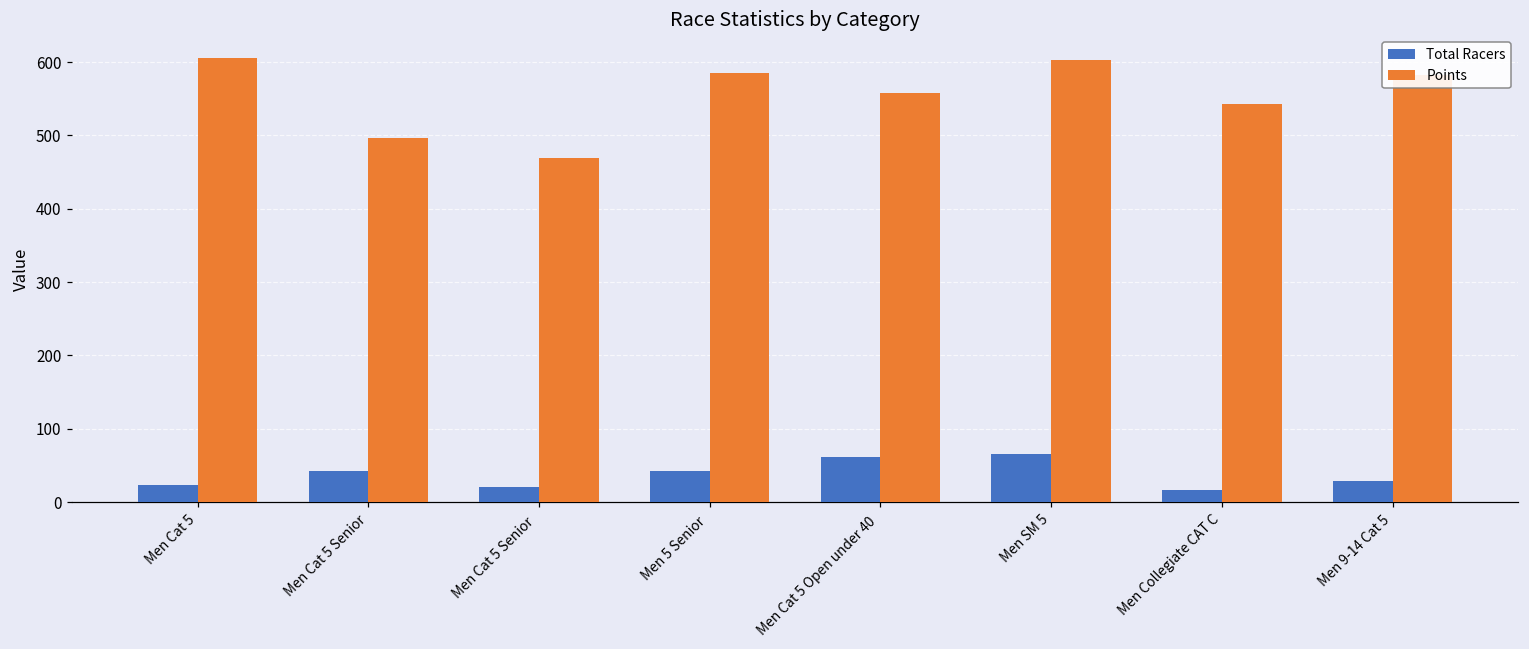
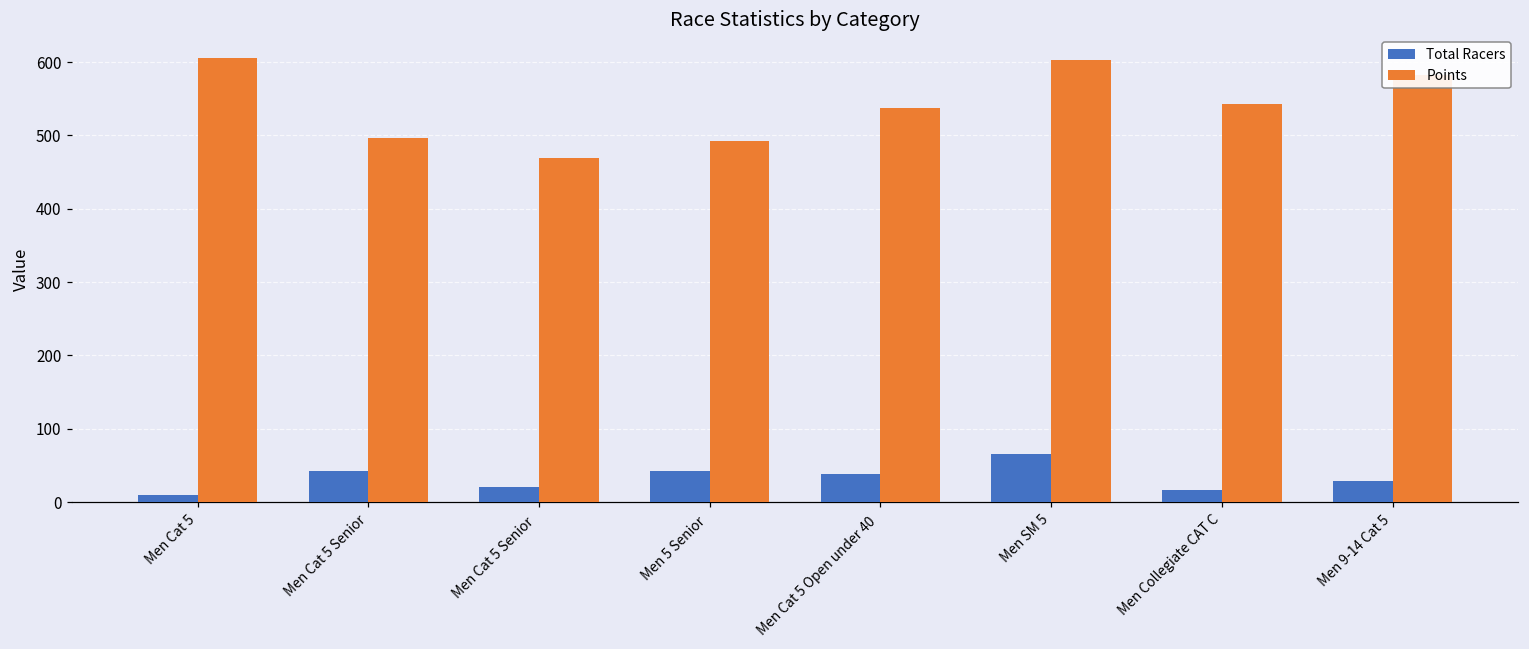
  {
    "Total Racers": {
-     "Men Cat 5": 20,
+     "Men Cat 5": 10,
      "Men 5 Senior": 40,
-     "Men Cat 5 Open under 40": 60,
+     "Men Cat 5 Open under 40": 40,
      "Men SM 5": 70,
      "Men Collegiate CAT C": 20,
      "Men 9-14 Cat 5": 30
    },
    "Points": {
      "Men Cat 5": 610,
-     "Men 5 Senior": 580,
-     "Men Cat 5 Open under 40": 560,
+     "Men 5 Senior": 490,
+     "Men Cat 5 Open under 40": 540,
      "Men SM 5": 600,
      "Men Collegiate CAT C": 540
    }
  }
